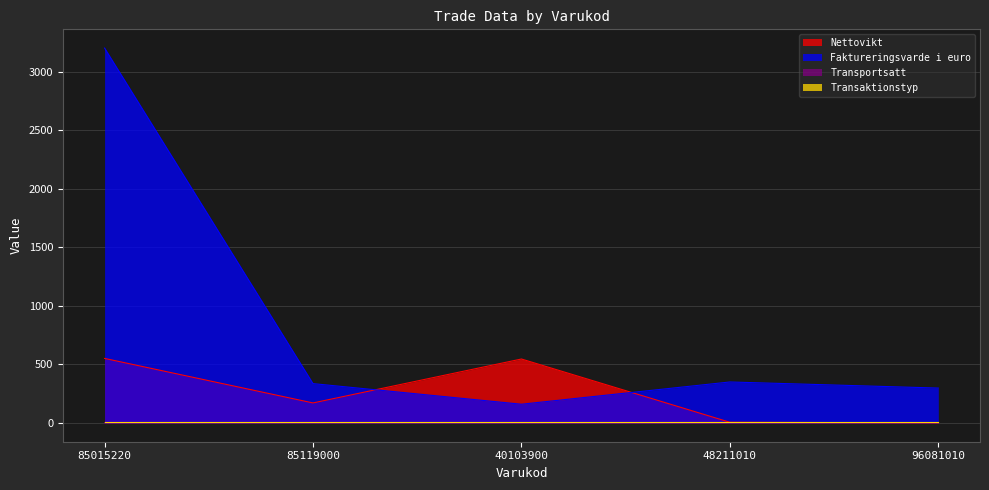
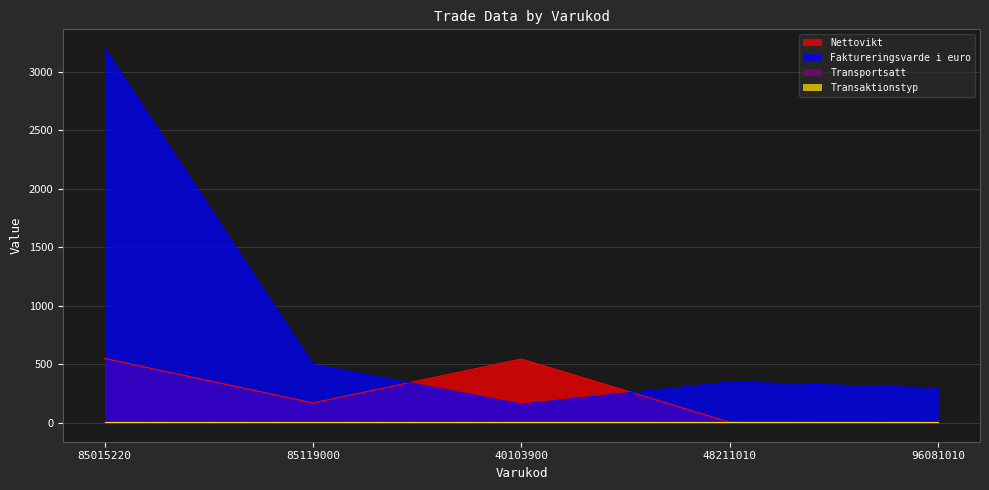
  {
    "Nettovikt": {
      "85015220": 550,
      "85119000": 170,
      "40103900": 550
    },
    "Faktureringsvarde i euro": {
      "85015220": 3200,
-     "85119000": 340,
+     "85119000": 500,
      "40103900": 160,
      "48211010": 350,
      "96081010": 300
    }
  }
